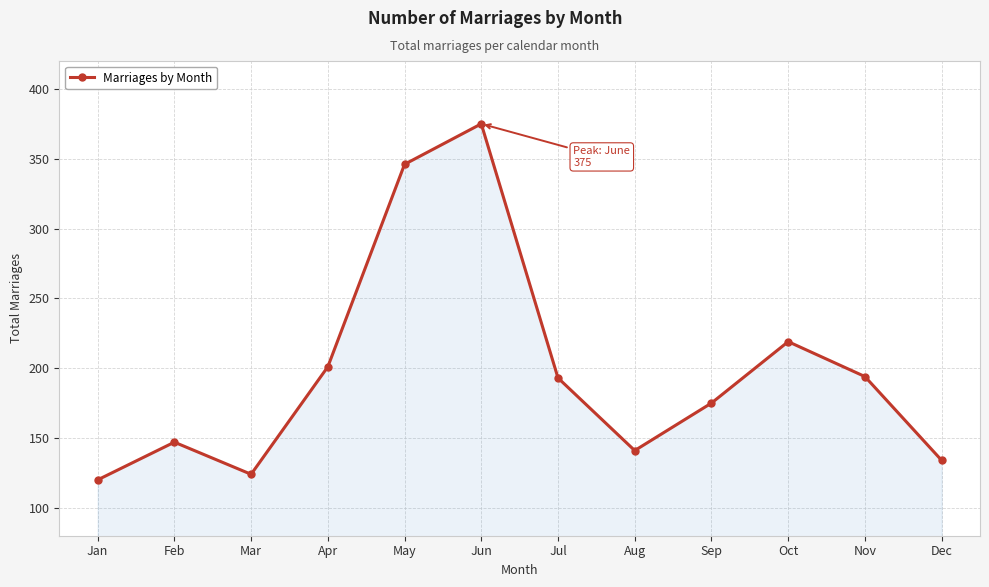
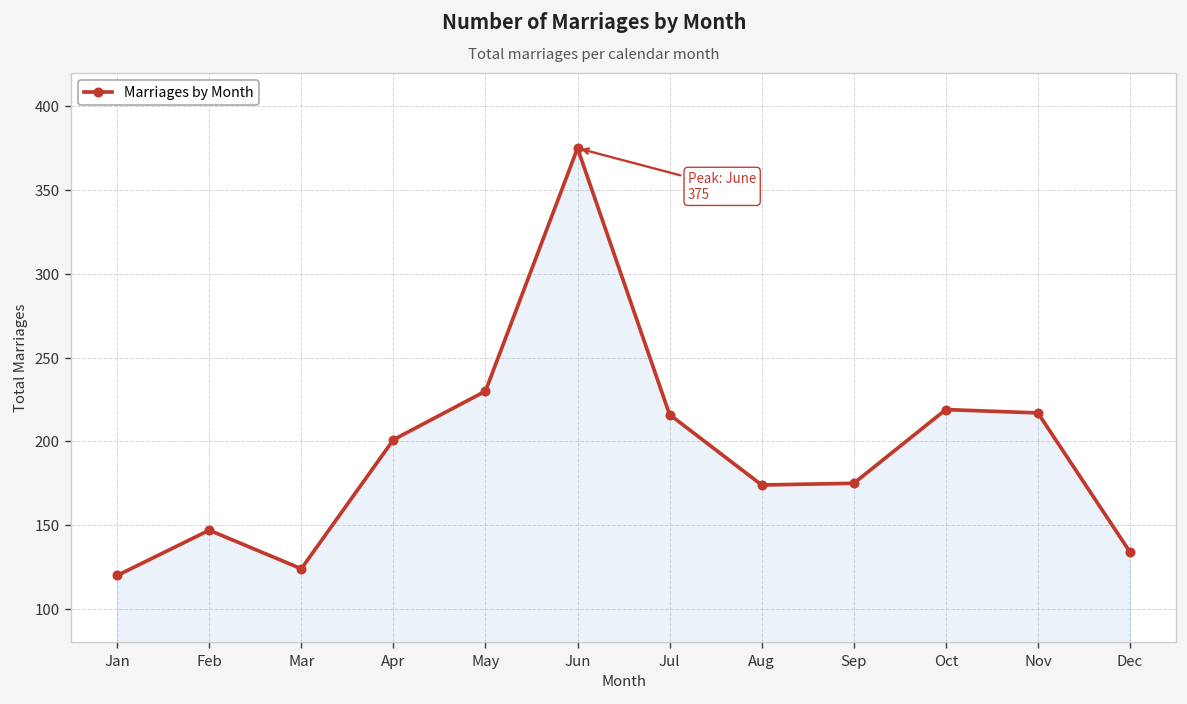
  {
    "Jan": 120,
    "Feb": 147,
    "Mar": 124,
    "Apr": 201,
-   "May": 346,
-   "Jul": 193,
-   "Aug": 141,
+   "May": 230,
+   "Jul": 216,
+   "Aug": 174,
    "Sep": 175,
    "Oct": 219,
-   "Nov": 194,
+   "Nov": 217,
    "Dec": 134
  }
